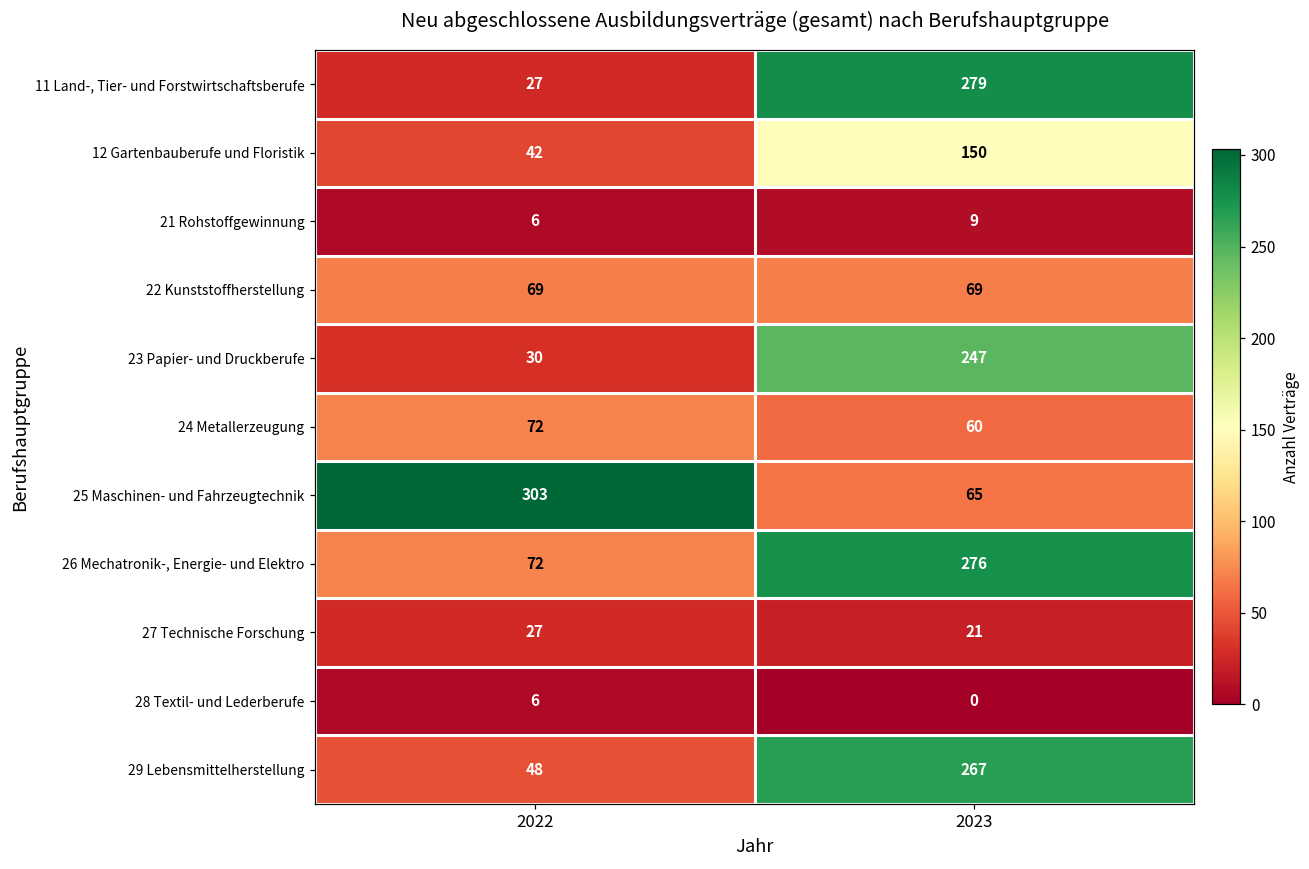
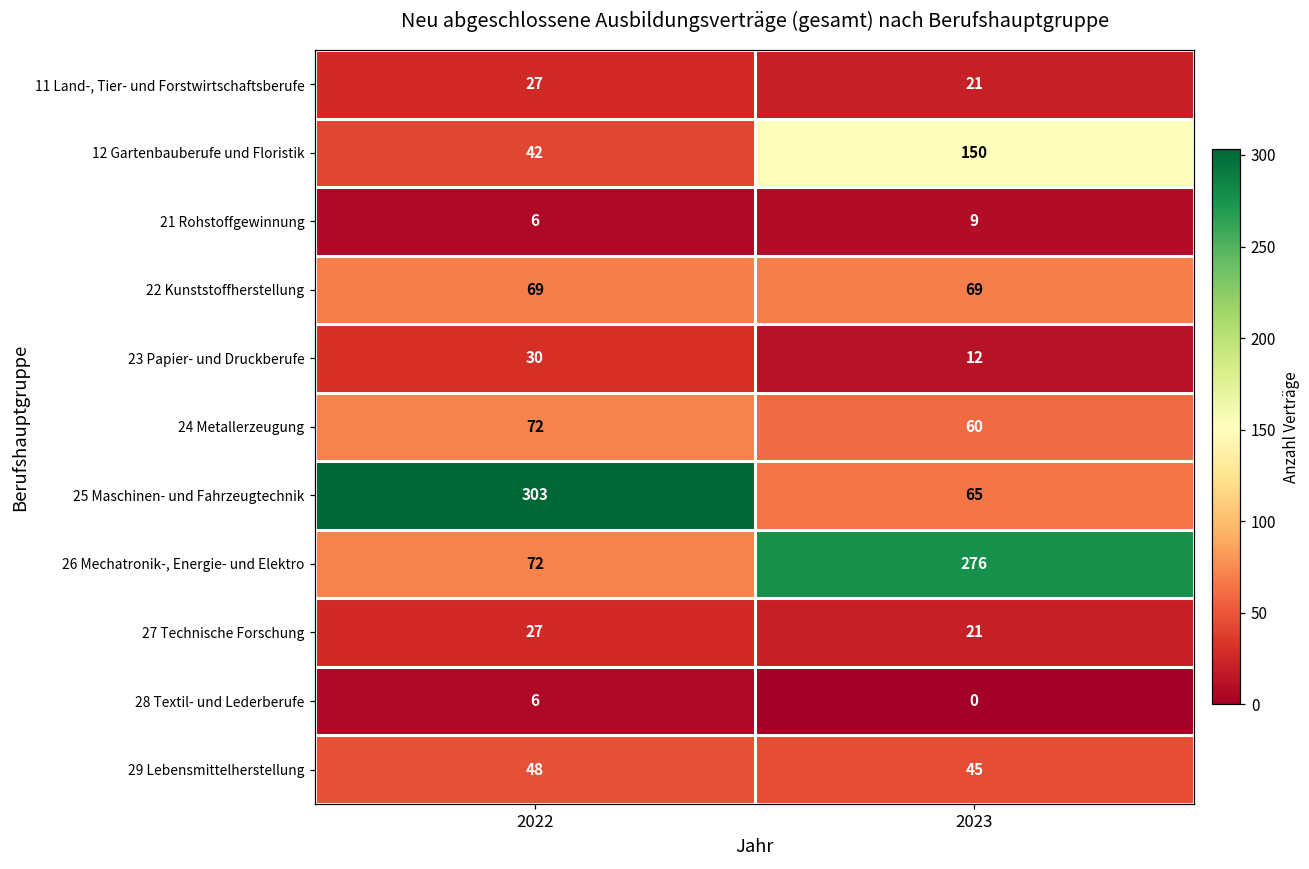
  {
    "11 Land-, Tier- und Forstwirtschaftsberufe": {
      "2022": 27,
-     "2023": 279
+     "2023": 21
    },
    "12 Gartenbauberufe und Floristik": {
      "2022": 42,
      "2023": 150
    },
    "21 Rohstoffgewinnung": {
      "2022": 6,
      "2023": 9
    },
    "22 Kunststoffherstellung": {
      "2022": 69,
      "2023": 69
    },
    "23 Papier- und Druckberufe": {
      "2022": 30,
-     "2023": 247
+     "2023": 12
    },
    "24 Metallerzeugung": {
      "2022": 72,
      "2023": 60
    },
    "25 Maschinen- und Fahrzeugtechnik": {
      "2022": 303,
      "2023": 65
    },
    "26 Mechatronik-, Energie- und Elektro": {
      "2022": 72,
      "2023": 276
    },
    "27 Technische Forschung": {
      "2022": 27,
      "2023": 21
    },
    "28 Textil- und Lederberufe": {
      "2022": 6,
      "2023": 0
    },
    "29 Lebensmittelherstellung": {
      "2022": 48,
-     "2023": 267
+     "2023": 45
    }
  }
